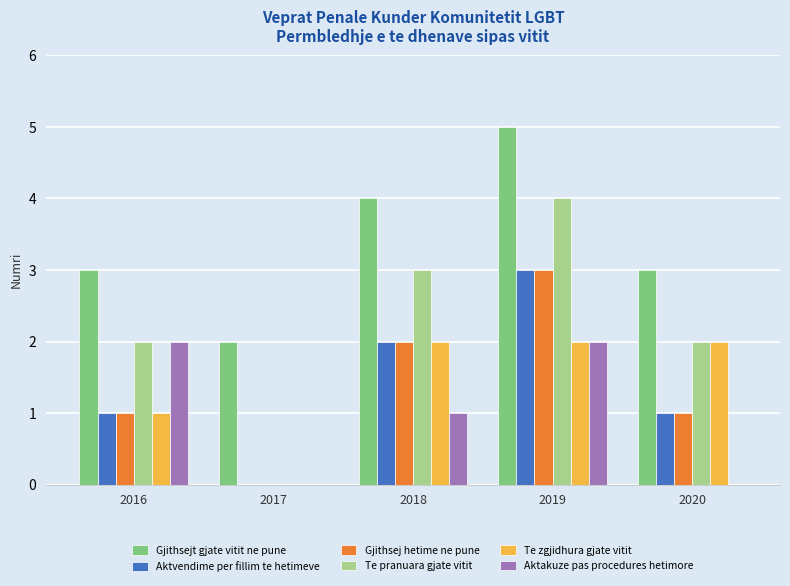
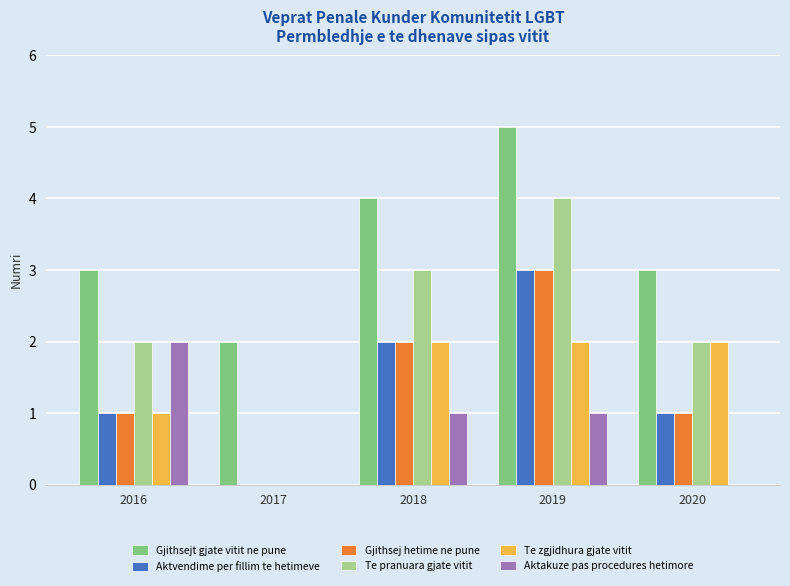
  {
    "Aktvendime per fillim te hetimeve": {
      "2016": 1,
      "2017": 0,
      "2018": 2,
      "2019": 3,
      "2020": 1
    },
    "Gjithsej hetime ne pune": {
      "2016": 1,
      "2017": 0,
      "2018": 2,
      "2019": 3,
      "2020": 1
    },
    "Te zgjidhura gjate vitit": {
      "2016": 1,
      "2017": 0,
      "2018": 2,
      "2019": 2,
      "2020": 2
    },
    "Aktakuze pas procedures hetimore": {
      "2016": 2,
      "2017": 0,
      "2018": 1,
-     "2019": 2,
+     "2019": 1,
      "2020": 0
    }
  }
